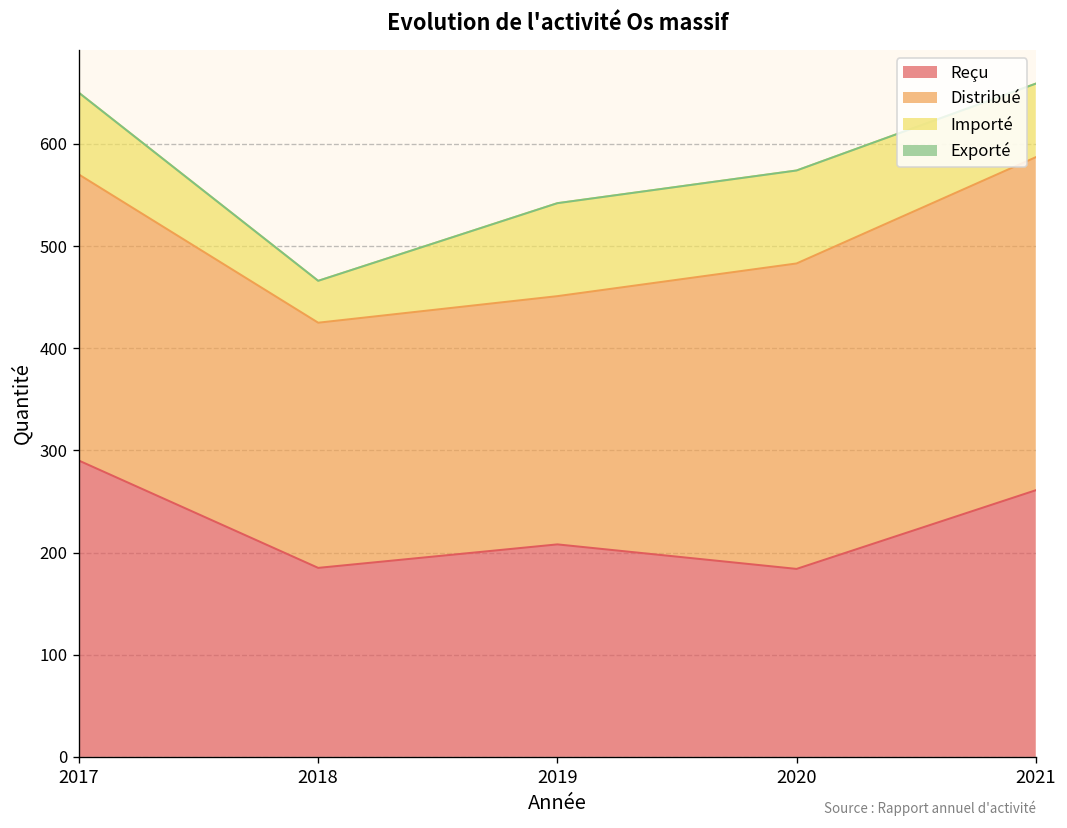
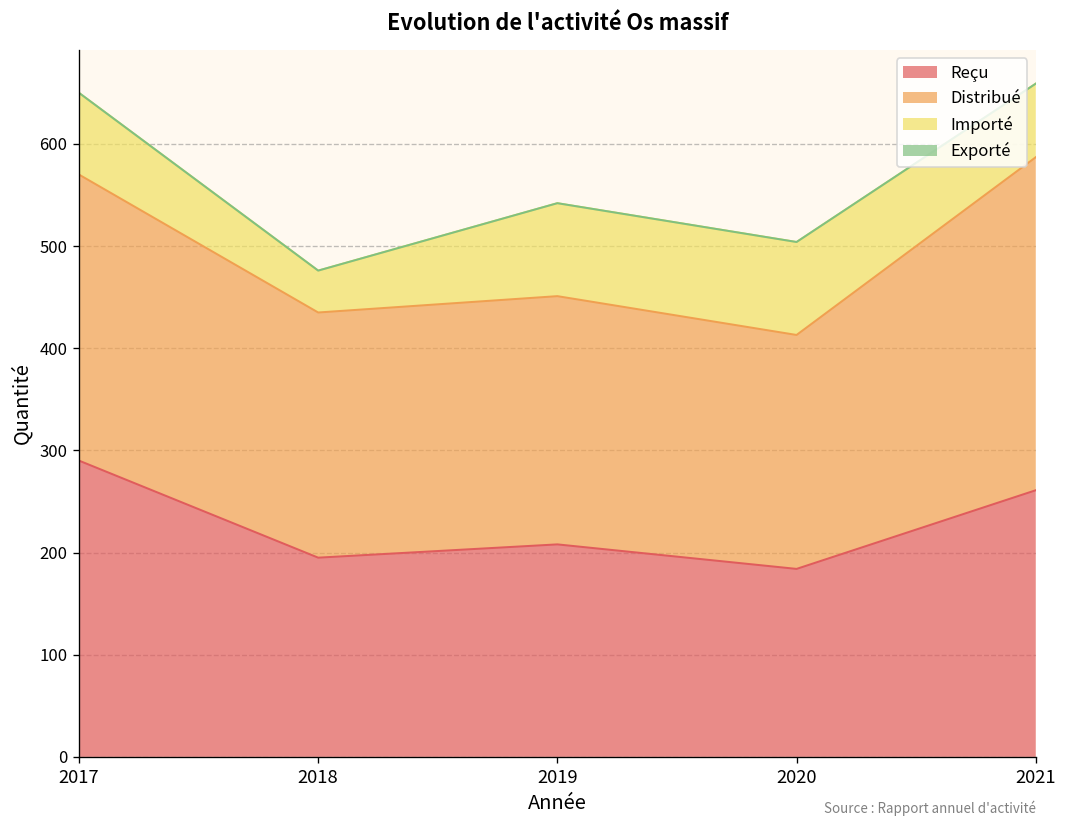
  {
    "Reçu": {
      "2017": 290,
-     "2018": 190,
+     "2018": 200,
      "2019": 210,
      "2020": 180,
      "2021": 260
    },
    "Distribué": {
      "2017": 280,
      "2018": 240,
      "2019": 240,
-     "2020": 300,
+     "2020": 230,
      "2021": 330
    }
  }
